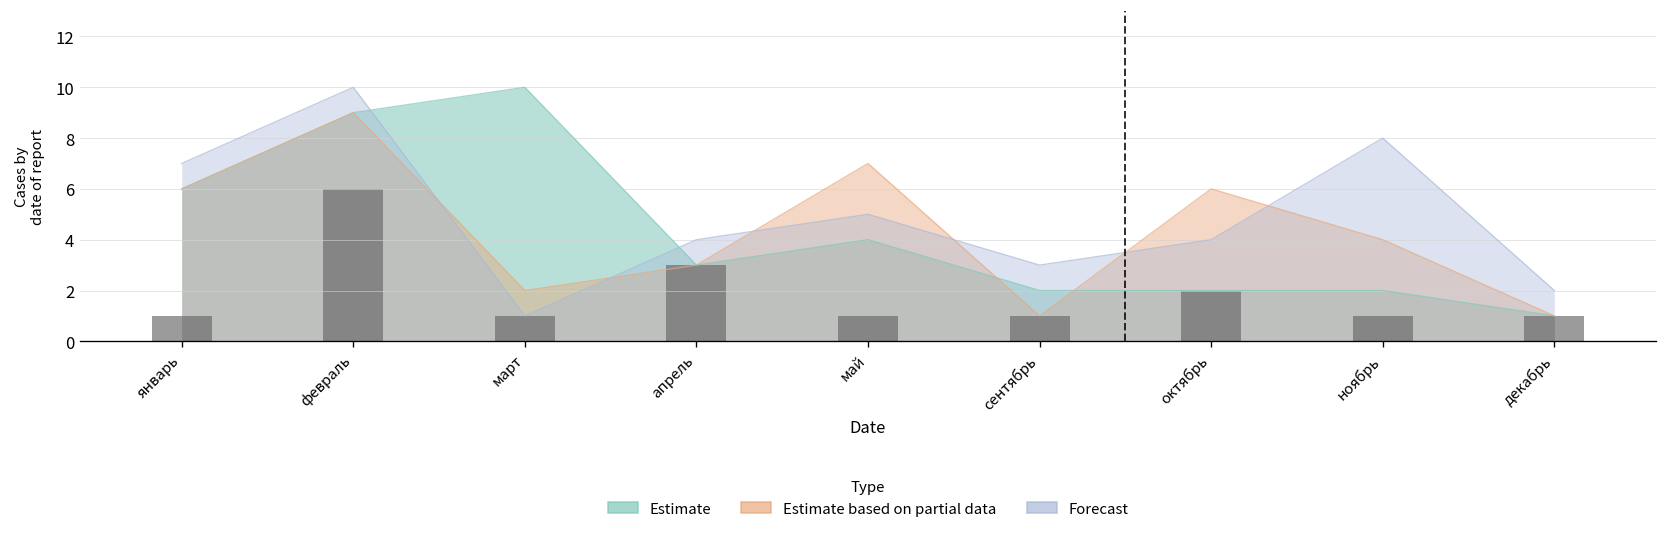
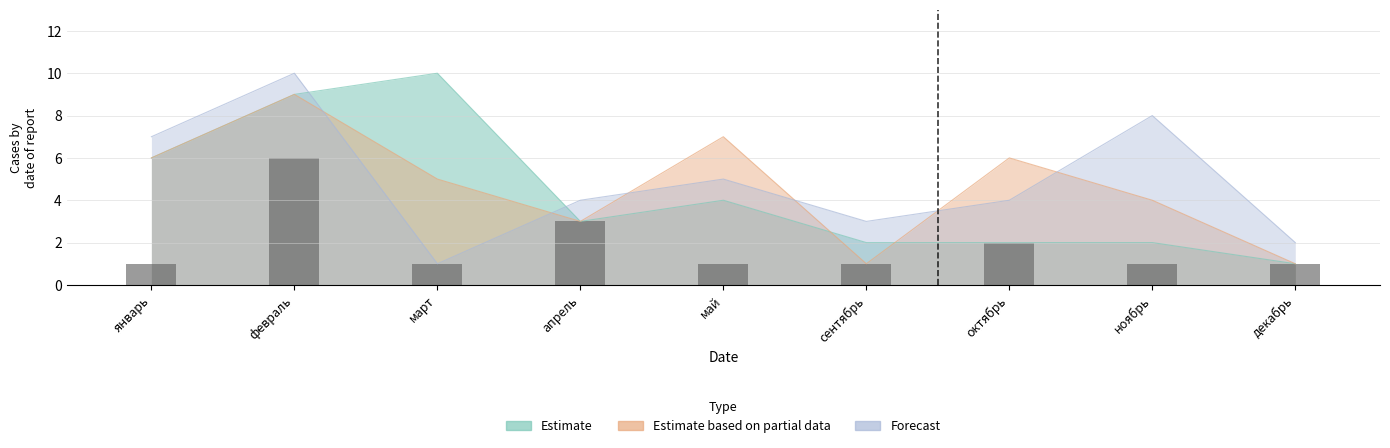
  {
    "Estimate based on partial data": {
-     "март": 2,
+     "март": 5,
      "май": 7,
      "сентябрь": 1,
      "октябрь": 6,
      "ноябрь": 4
    }
  }
